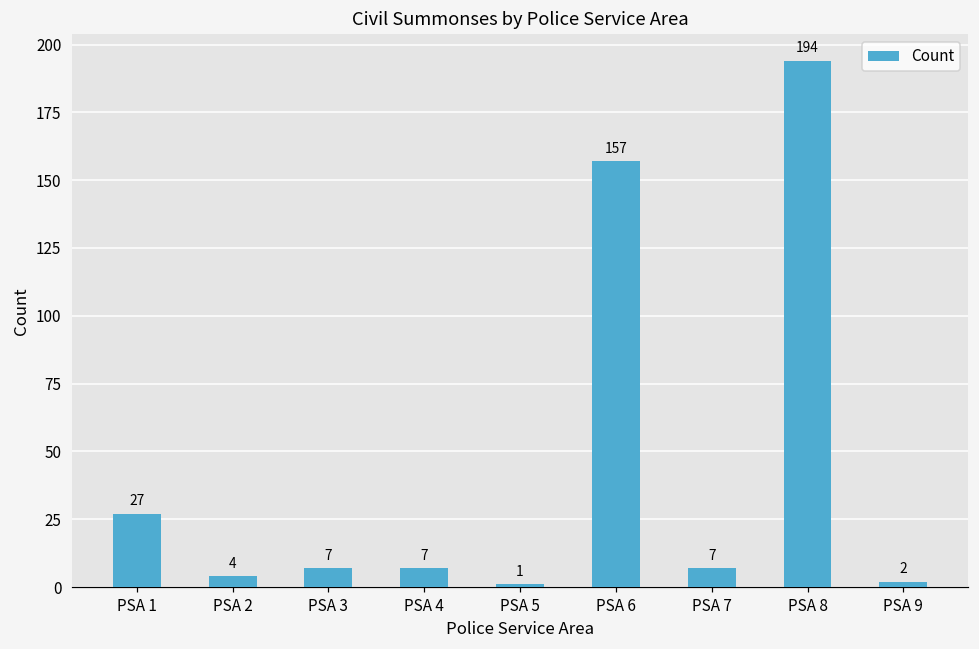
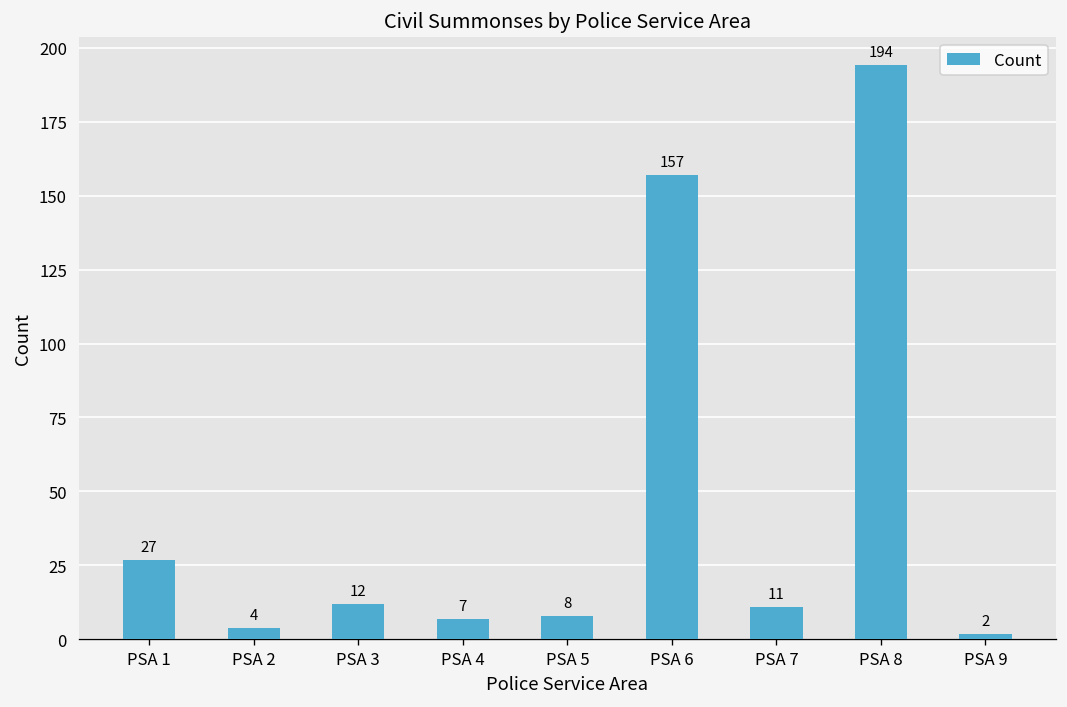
  {
    "PSA 1": 27,
    "PSA 2": 4,
-   "PSA 3": 7,
+   "PSA 3": 12,
    "PSA 4": 7,
-   "PSA 5": 1,
+   "PSA 5": 8,
    "PSA 6": 157,
-   "PSA 7": 7,
+   "PSA 7": 11,
    "PSA 8": 194,
    "PSA 9": 2
  }
